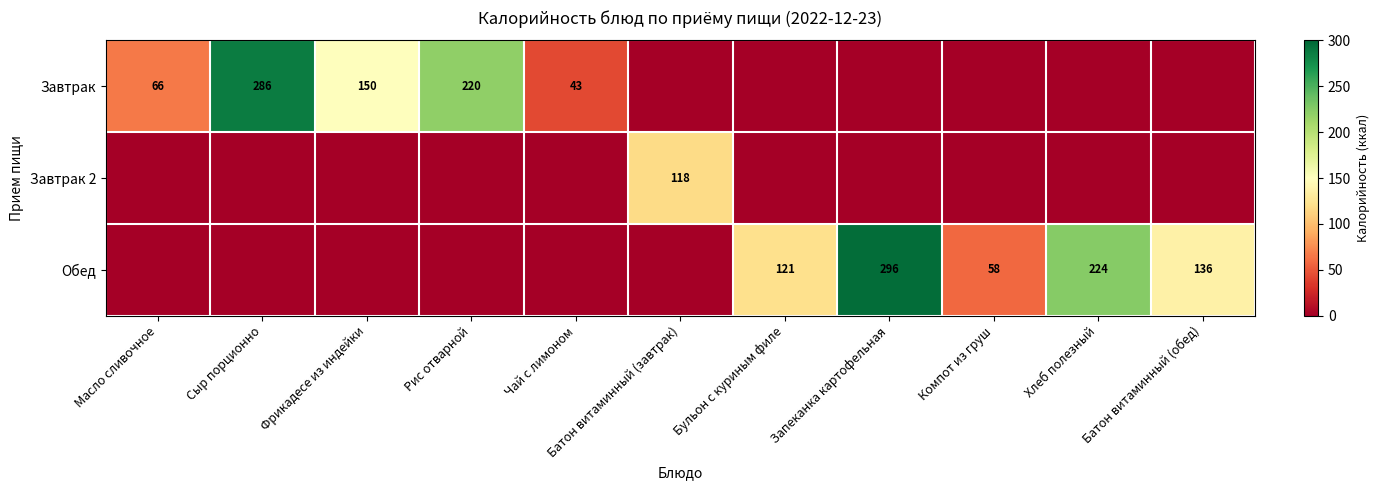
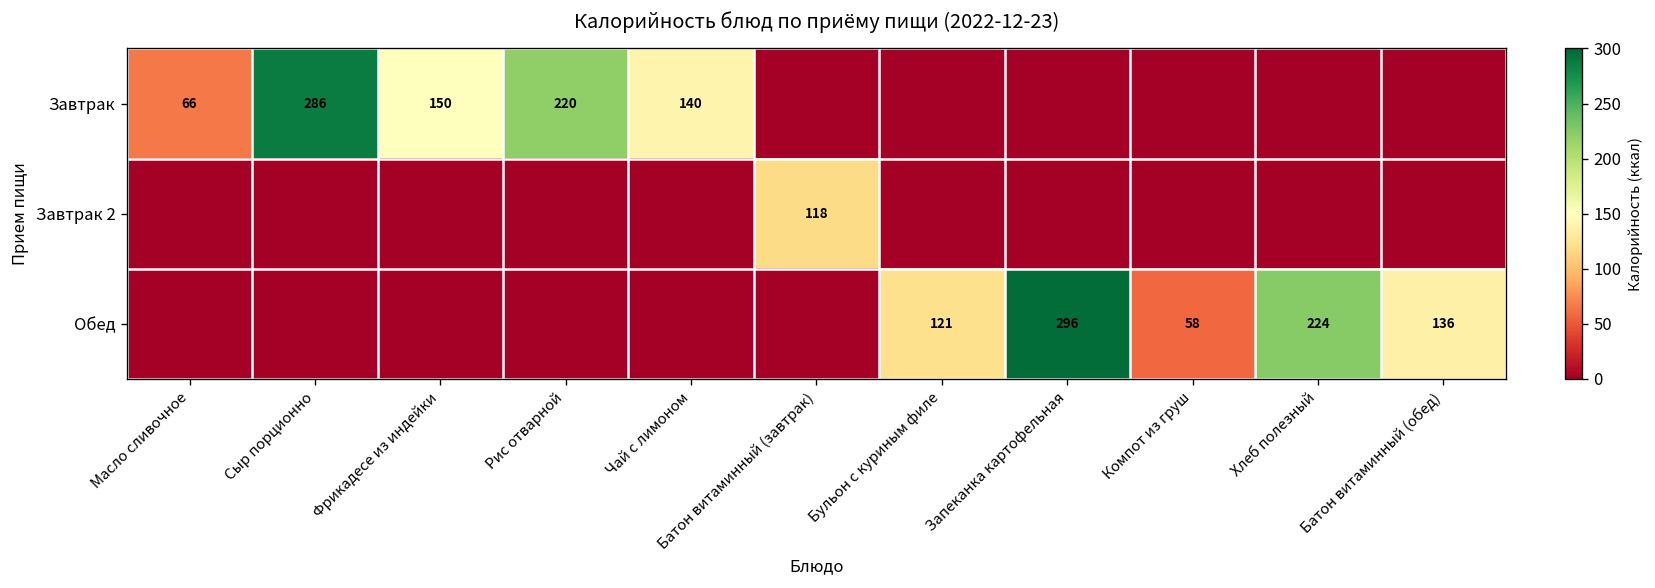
  {
    "Завтрак": {
      "Масло сливочное": 66,
      "Сыр порционно": 286,
      "Фрикадесе из индейки": 150,
      "Рис отварной": 220,
-     "Чай с лимоном": 43
+     "Чай с лимоном": 140
    },
    "Завтрак 2": {
      "Батон витаминный (завтрак)": 118
    },
    "Обед": {
      "Бульон с куриным филе": 121,
      "Запеканка картофельная": 296,
      "Компот из груш": 58,
      "Хлеб полезный": 224,
      "Батон витаминный (обед)": 136
    }
  }
